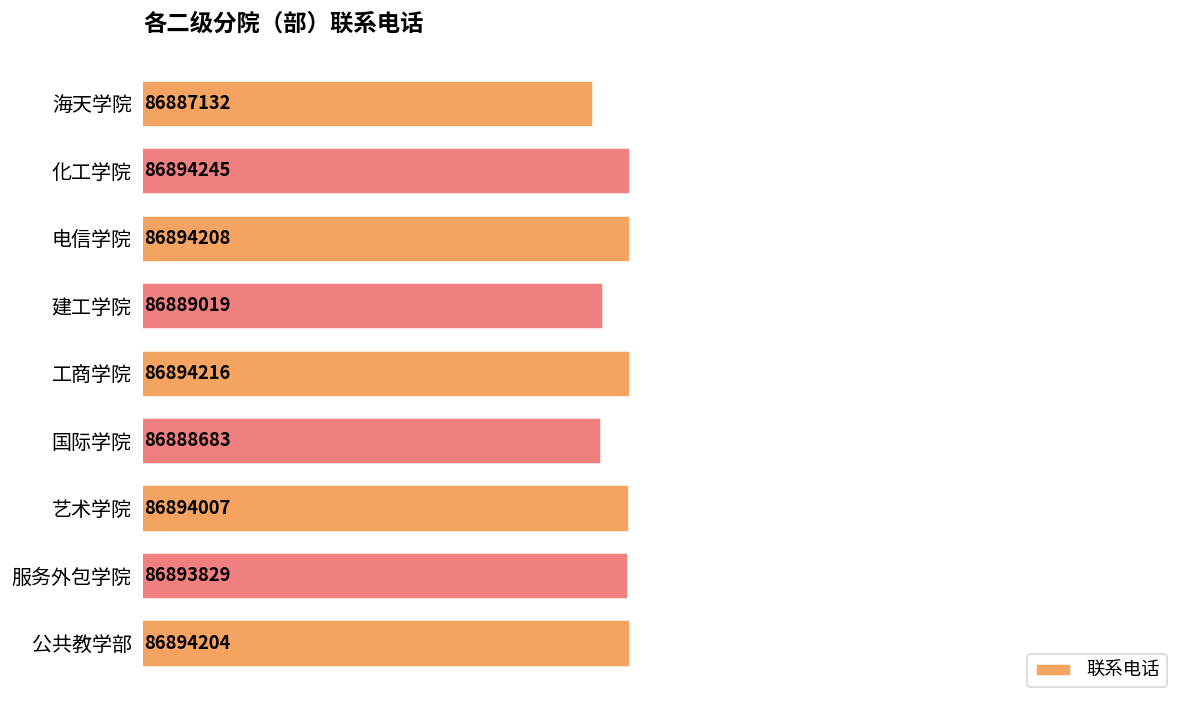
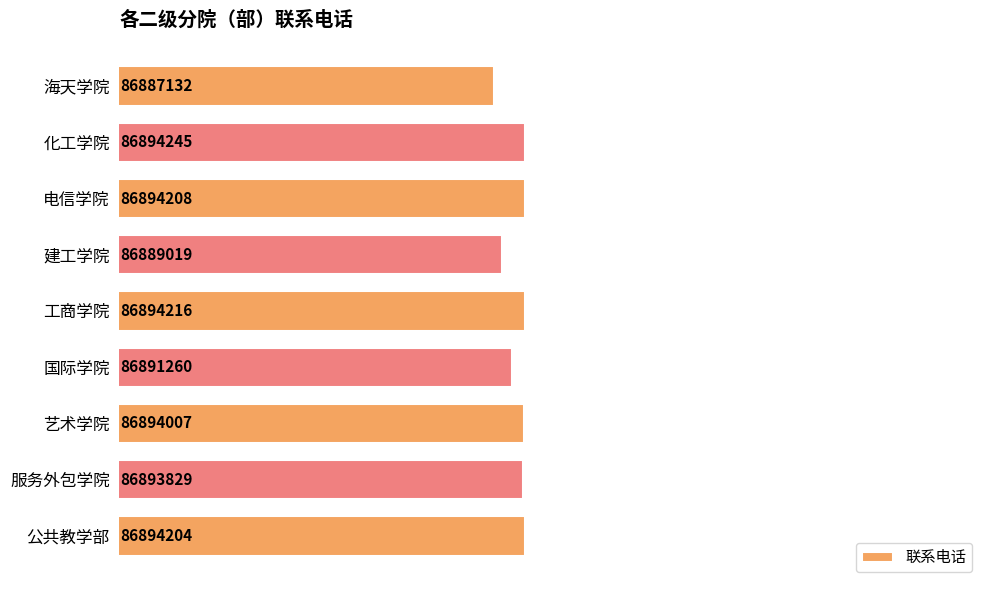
  {
    "海天学院": 86887132,
    "化工学院": 86894245,
    "电信学院": 86894208,
    "建工学院": 86889019,
    "工商学院": 86894216,
-   "国际学院": 86888683,
+   "国际学院": 86891260,
    "艺术学院": 86894007,
    "服务外包学院": 86893829,
    "公共教学部": 86894204
  }
